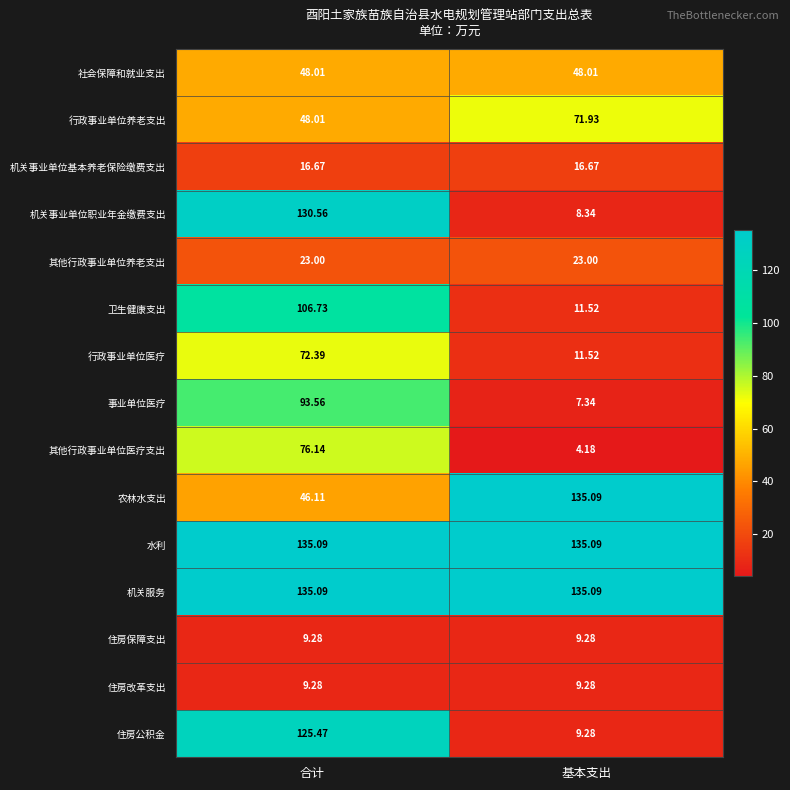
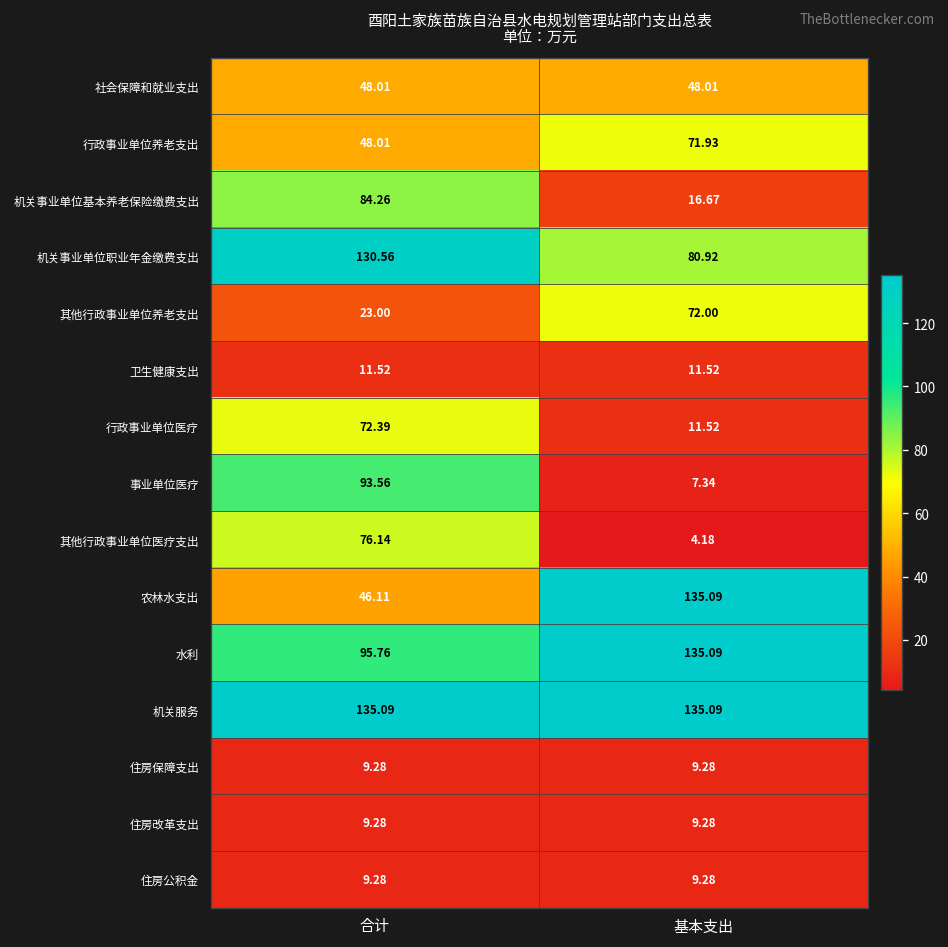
  {
    "社会保障和就业支出": {
      "合计": 48.01,
      "基本支出": 48.01
    },
    "行政事业单位养老支出": {
      "合计": 48.01,
      "基本支出": 71.93
    },
    "机关事业单位基本养老保险缴费支出": {
-     "合计": 16.67,
+     "合计": 84.26,
      "基本支出": 16.67
    },
    "机关事业单位职业年金缴费支出": {
      "合计": 130.56,
-     "基本支出": 8.34
+     "基本支出": 80.92
    },
    "其他行政事业单位养老支出": {
      "合计": 23.00,
-     "基本支出": 23.00
+     "基本支出": 72.00
    },
    "卫生健康支出": {
-     "合计": 106.73,
+     "合计": 11.52,
      "基本支出": 11.52
    },
    "行政事业单位医疗": {
      "合计": 72.39,
      "基本支出": 11.52
    },
    "事业单位医疗": {
      "合计": 93.56,
      "基本支出": 7.34
    },
    "其他行政事业单位医疗支出": {
      "合计": 76.14,
      "基本支出": 4.18
    },
    "农林水支出": {
      "合计": 46.11,
      "基本支出": 135.09
    },
    "水利": {
-     "合计": 135.09,
+     "合计": 95.76,
      "基本支出": 135.09
    },
    "机关服务": {
      "合计": 135.09,
      "基本支出": 135.09
    },
    "住房保障支出": {
      "合计": 9.28,
      "基本支出": 9.28
    },
    "住房改革支出": {
      "合计": 9.28,
      "基本支出": 9.28
    },
    "住房公积金": {
-     "合计": 125.47,
+     "合计": 9.28,
      "基本支出": 9.28
    }
  }
